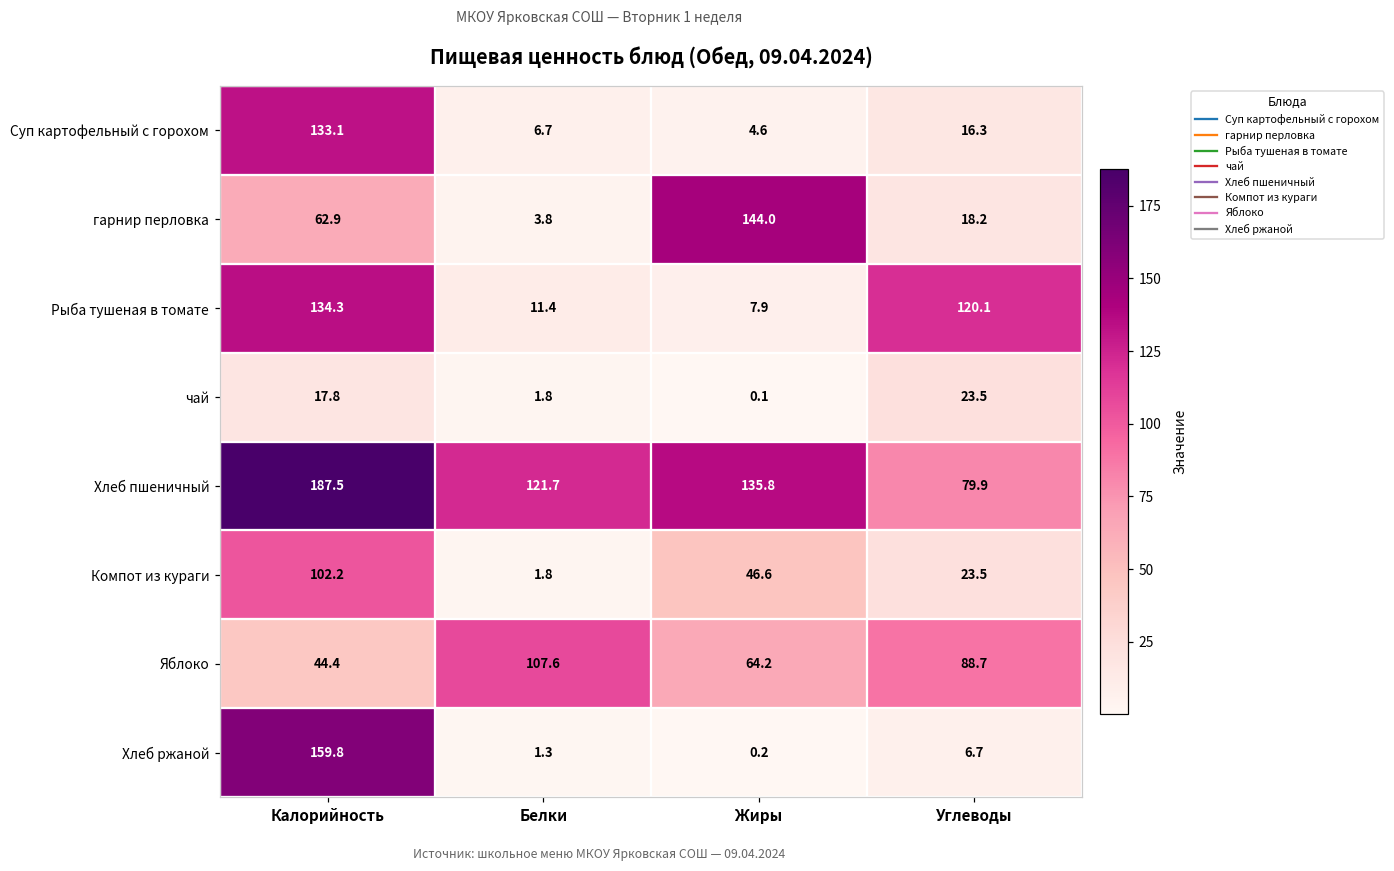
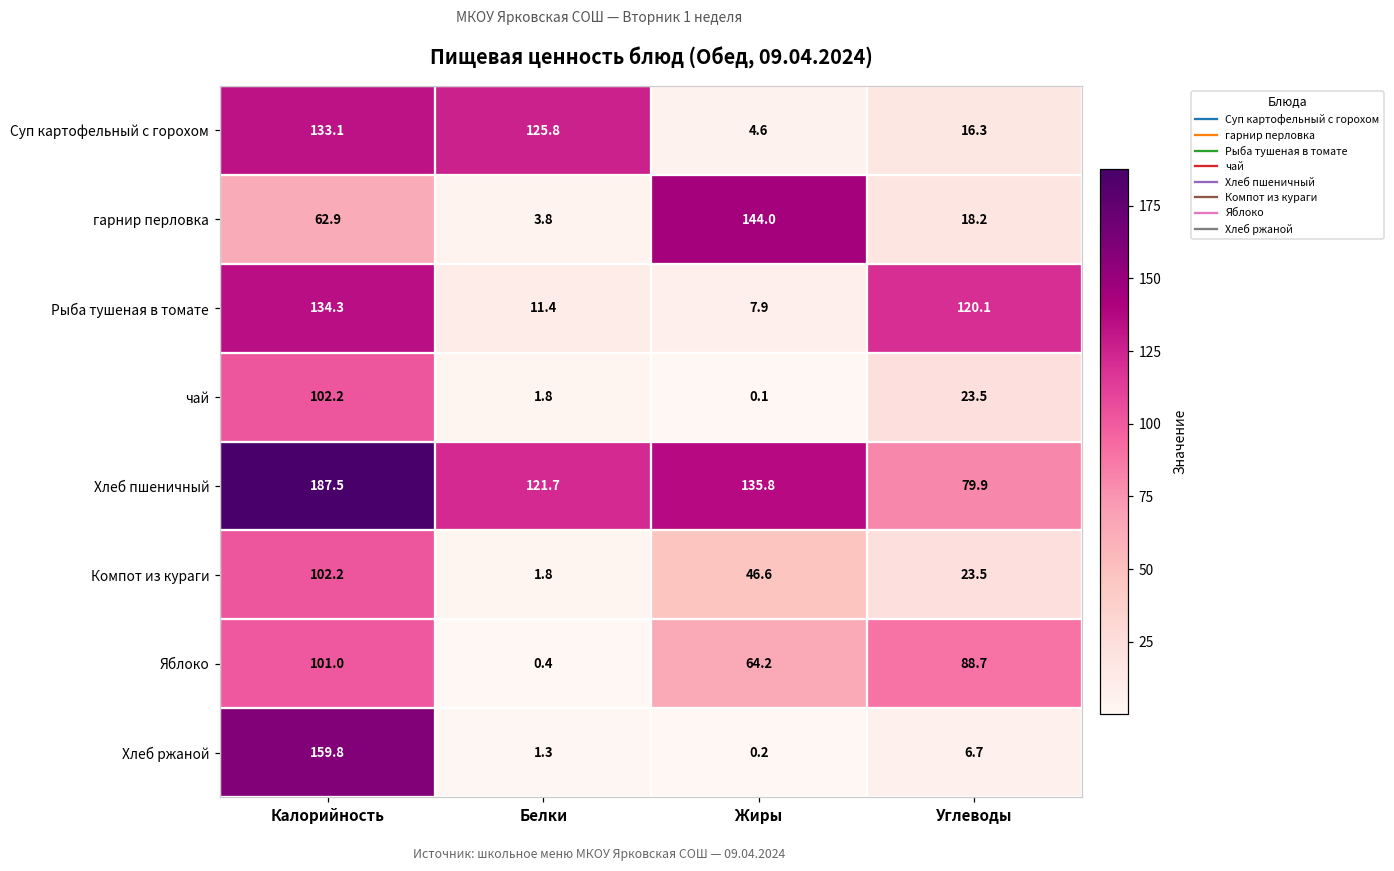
  {
    "Суп картофельный с горохом": {
      "Калорийность": 133.1,
-     "Белки": 6.7,
+     "Белки": 125.8,
      "Жиры": 4.6,
      "Углеводы": 16.3
    },
    "гарнир перловка": {
      "Калорийность": 62.9,
      "Белки": 3.8,
      "Жиры": 144.0,
      "Углеводы": 18.2
    },
    "Рыба тушеная в томате": {
      "Калорийность": 134.3,
      "Белки": 11.4,
      "Жиры": 7.9,
      "Углеводы": 120.1
    },
    "чай": {
-     "Калорийность": 17.8,
+     "Калорийность": 102.2,
      "Белки": 1.8,
      "Жиры": 0.1,
      "Углеводы": 23.5
    },
    "Хлеб пшеничный": {
      "Калорийность": 187.5,
      "Белки": 121.7,
      "Жиры": 135.8,
      "Углеводы": 79.9
    },
    "Компот из кураги": {
      "Калорийность": 102.2,
      "Белки": 1.8,
      "Жиры": 46.6,
      "Углеводы": 23.5
    },
    "Яблоко": {
-     "Калорийность": 44.4,
-     "Белки": 107.6,
+     "Калорийность": 101.0,
+     "Белки": 0.4,
      "Жиры": 64.2,
      "Углеводы": 88.7
    },
    "Хлеб ржаной": {
      "Калорийность": 159.8,
      "Белки": 1.3,
      "Жиры": 0.2,
      "Углеводы": 6.7
    }
  }
